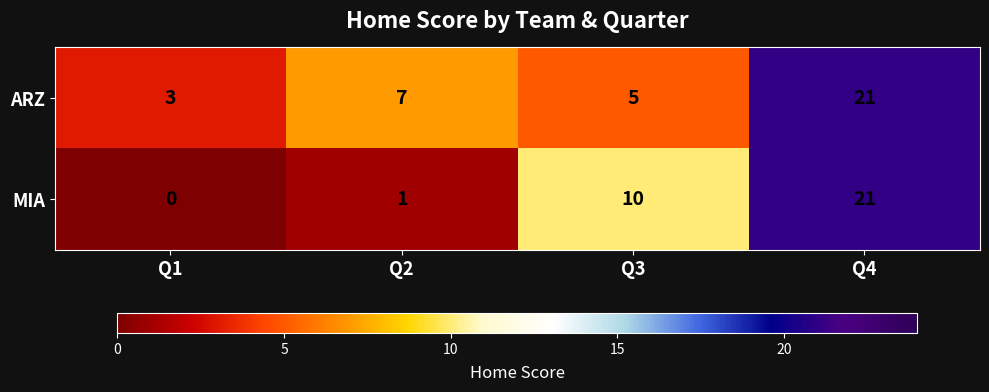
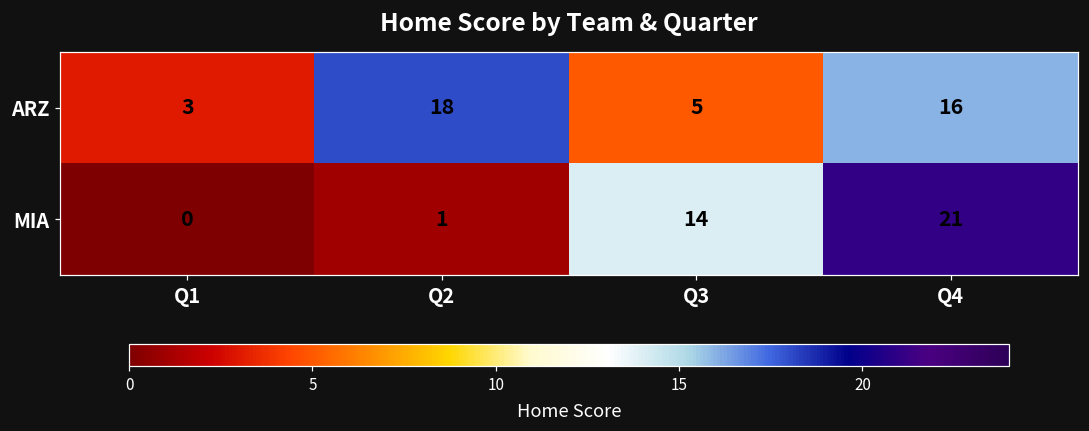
  {
    "ARZ": {
      "Q1": 3,
-     "Q2": 7,
+     "Q2": 18,
      "Q3": 5,
-     "Q4": 21
+     "Q4": 16
    },
    "MIA": {
      "Q1": 0,
      "Q2": 1,
-     "Q3": 10,
+     "Q3": 14,
      "Q4": 21
    }
  }
